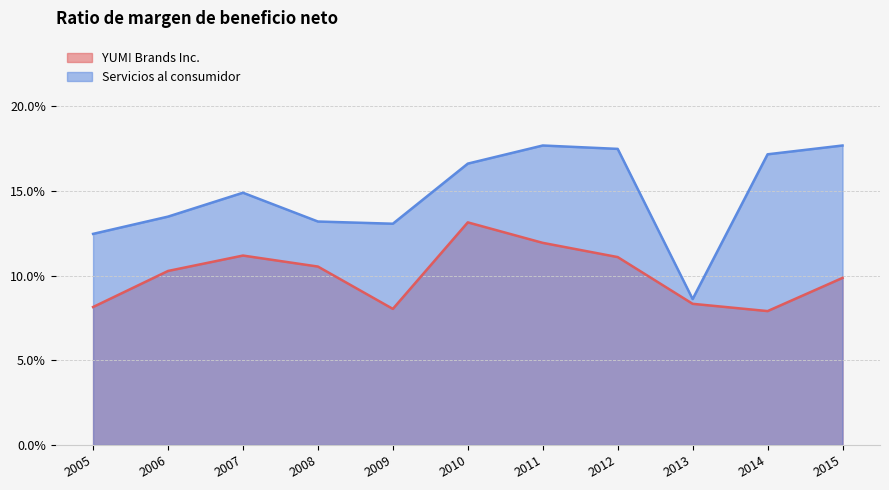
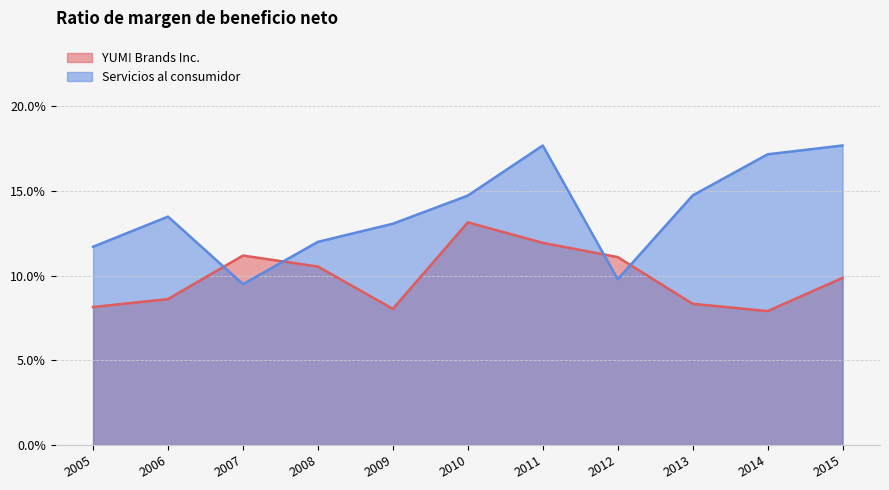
  {
    "YUM! Brands Inc.": {
      "2005": "8.2%",
-     "2006": "10.3%",
+     "2006": "8.6%",
      "2007": "11.2%",
      "2008": "10.5%",
      "2009": "8.0%",
      "2010": "13.2%",
      "2011": "11.9%",
      "2012": "11.1%",
      "2013": "8.3%",
      "2014": "7.9%",
      "2015": "9.9%"
    },
    "Servicios al consumidor": {
-     "2005": "12.5%",
+     "2005": "11.7%",
      "2006": "13.5%",
-     "2007": "14.9%",
-     "2008": "13.2%",
+     "2007": "9.5%",
+     "2008": "12.0%",
      "2009": "13.1%",
-     "2010": "16.6%",
+     "2010": "14.7%",
      "2011": "17.7%",
-     "2012": "17.5%",
-     "2013": "8.6%",
+     "2012": "9.8%",
+     "2013": "14.7%",
      "2014": "17.2%",
      "2015": "17.7%"
    }
  }
